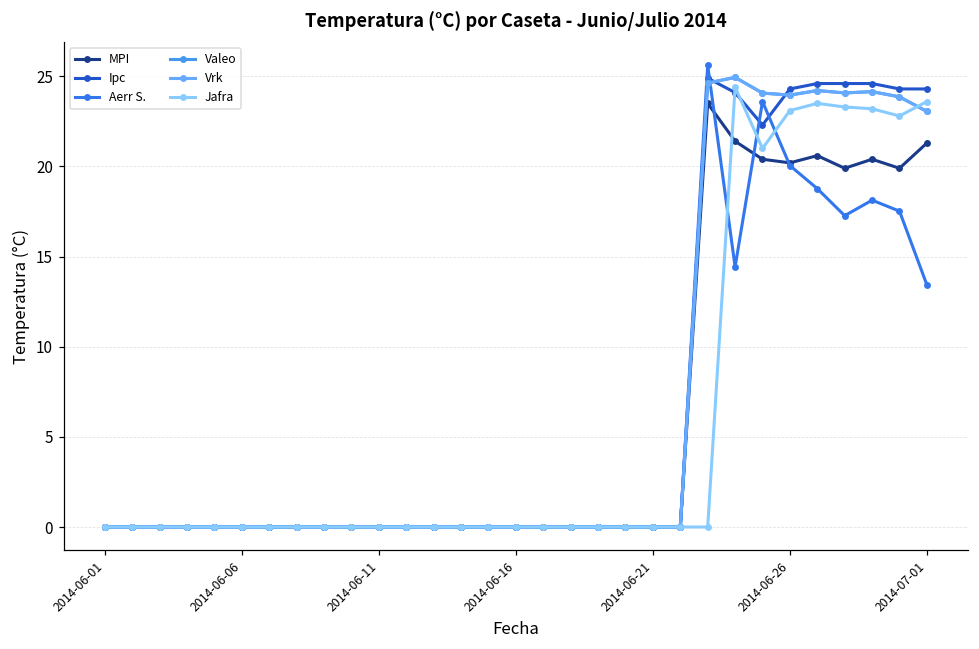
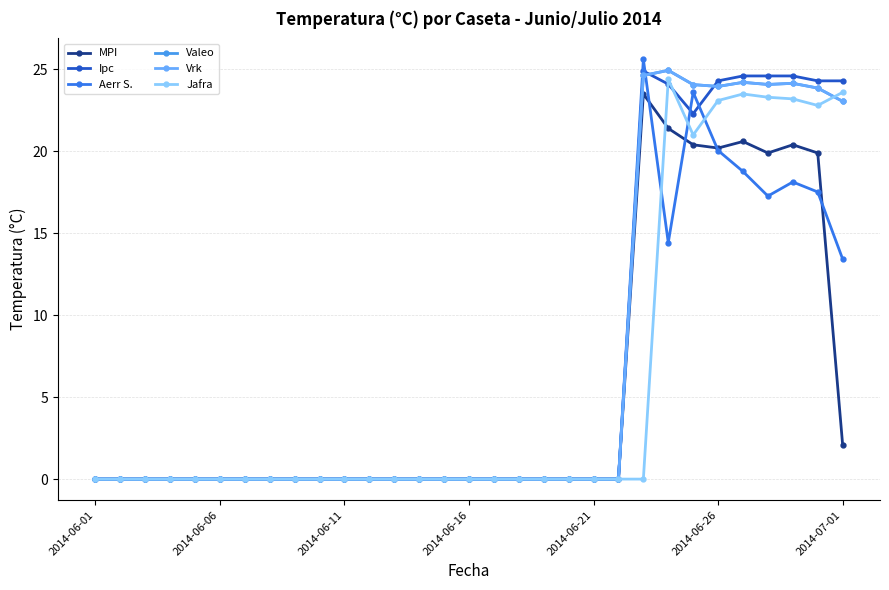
  {
    "MPI": {
-     "2014-07-01": 21.3
+     "2014-07-01": 2.1
    }
  }
